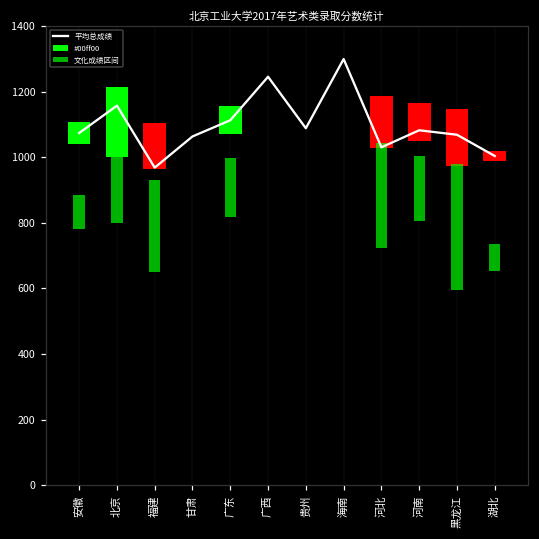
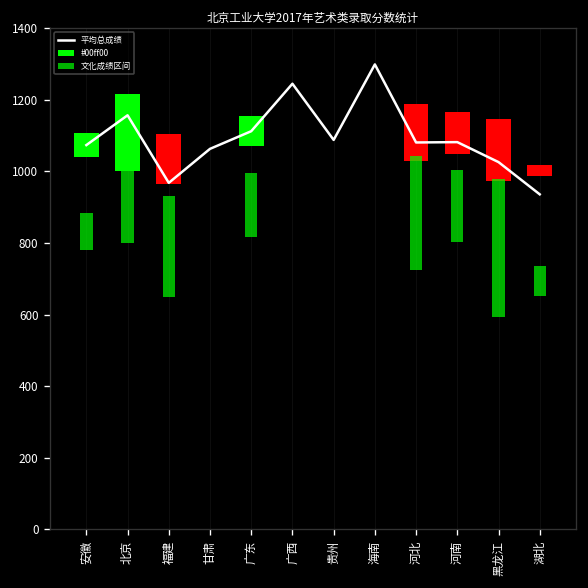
  {
    "平均总成绩": {
      "安徽": 1070,
      "北京": 1160,
      "福建": 970,
      "甘肃": 1060,
      "广东": 1110,
      "广西": 1250,
      "贵州": 1090,
      "海南": 1300,
-     "河北": 1030,
+     "河北": 1080,
      "河南": 1080,
-     "黑龙江": 1070,
-     "湖北": 1000
+     "黑龙江": 1030,
+     "湖北": 940
    }
  }
